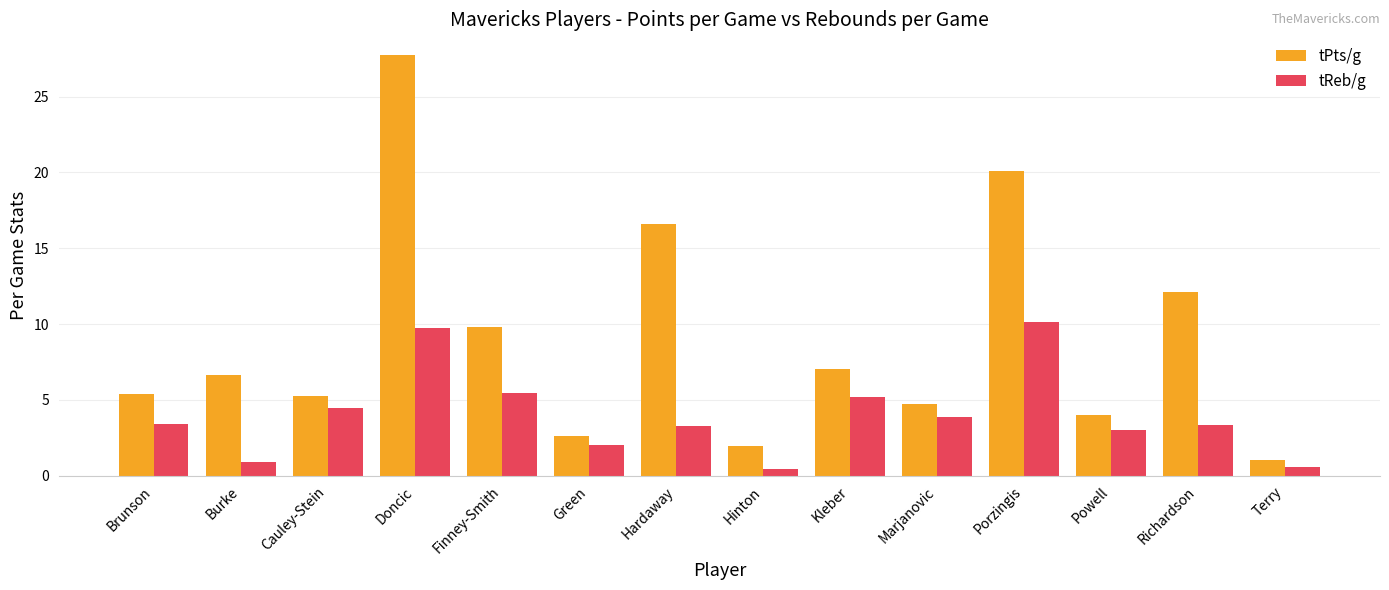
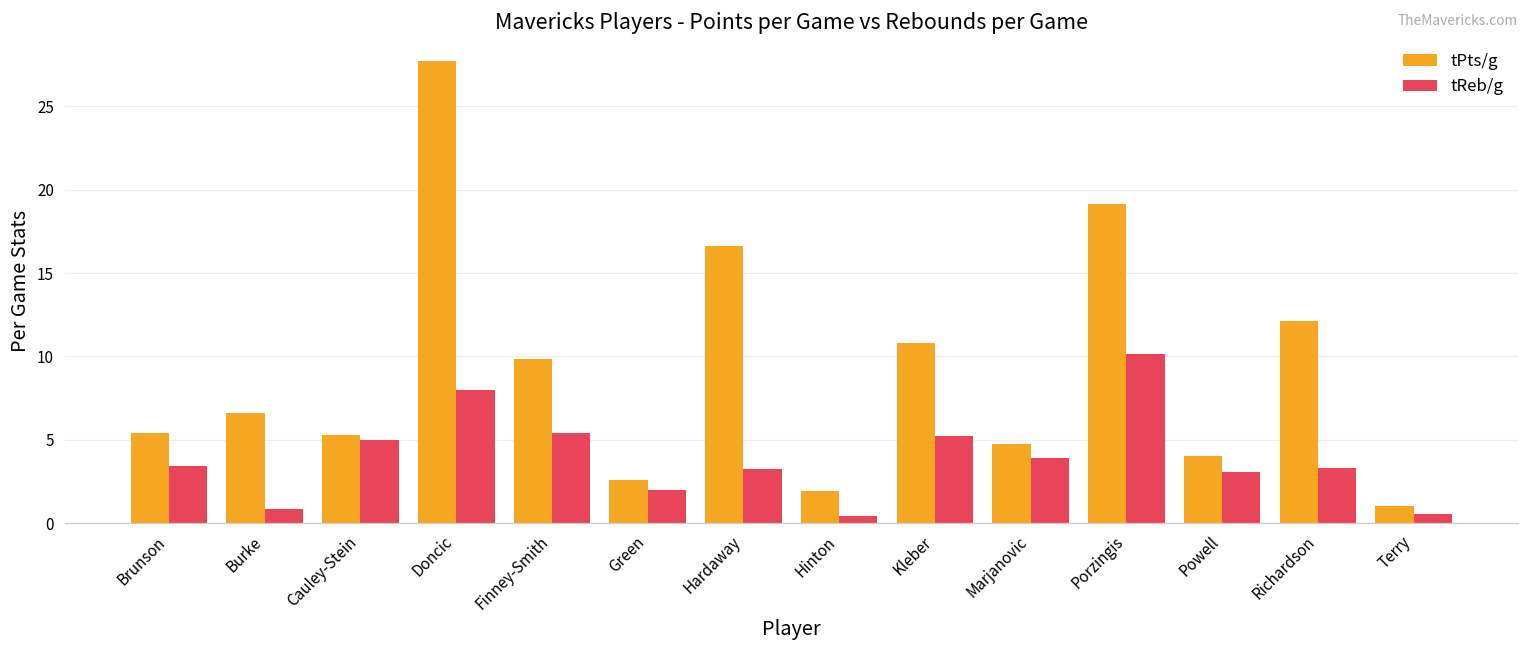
  {
    "tPts/g": {
      "Brunson": 5.4,
      "Burke": 6.6,
      "Cauley-Stein": 5.3,
      "Doncic": 27.7,
      "Finney-Smith": 9.8,
      "Green": 2.6,
      "Hardaway": 16.6,
      "Hinton": 2.0,
-     "Kleber": 7.1,
+     "Kleber": 10.8,
      "Marjanovic": 4.7,
-     "Porzingis": 20.1,
+     "Porzingis": 19.1,
      "Powell": 4.0,
      "Richardson": 12.1,
      "Terry": 1.0
    },
    "tReb/g": {
      "Brunson": 3.4,
      "Burke": 0.9,
-     "Cauley-Stein": 4.5,
-     "Doncic": 9.7,
+     "Cauley-Stein": 5.0,
+     "Doncic": 8.0,
      "Finney-Smith": 5.4,
      "Green": 2.0,
      "Hardaway": 3.3,
      "Hinton": 0.4,
      "Kleber": 5.2,
      "Marjanovic": 3.9,
      "Porzingis": 10.1,
      "Powell": 3.0,
      "Richardson": 3.3,
      "Terry": 0.6
    }
  }
